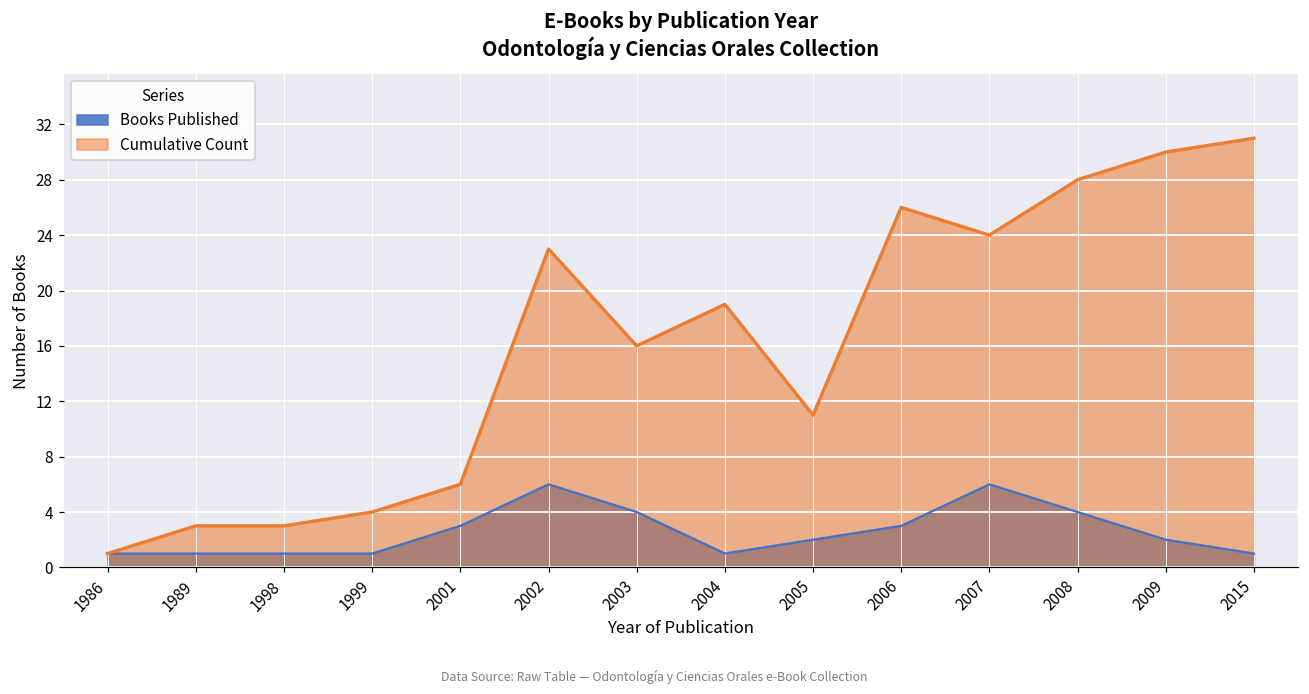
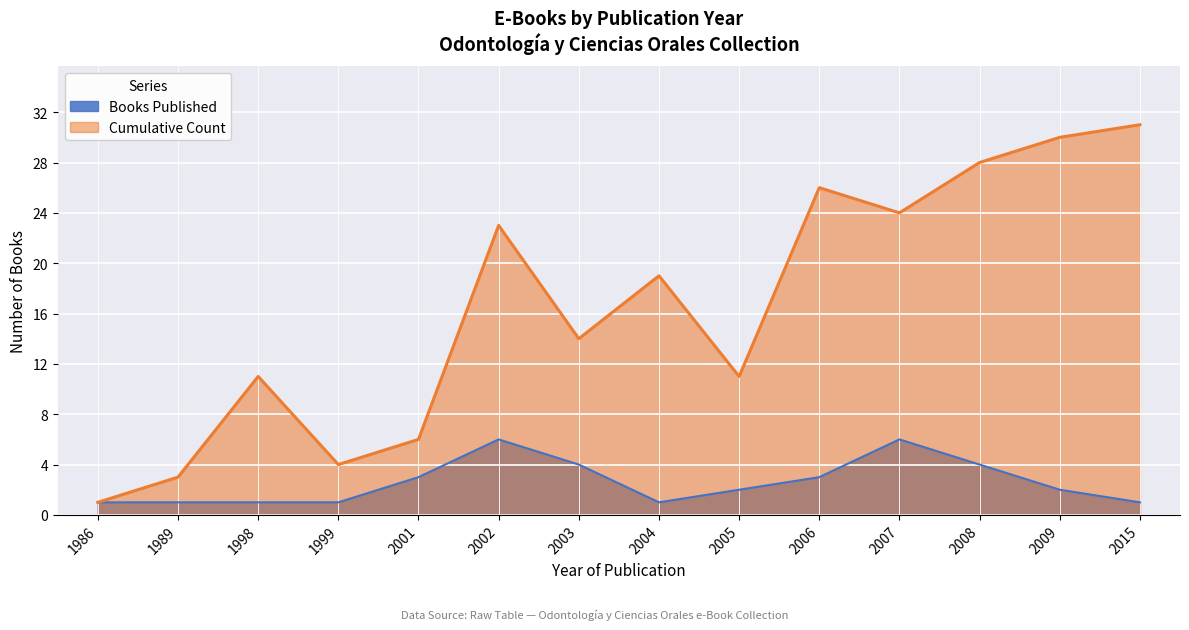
  {
    "Books Published": {
      "1989": 1,
      "1998": 1,
      "1999": 1,
      "2001": 3,
      "2002": 6,
      "2003": 4,
      "2004": 1,
      "2005": 2,
      "2006": 3,
      "2007": 6,
      "2008": 4,
      "2009": 2,
      "2015": 1
    },
    "Cumulative Count": {
      "1989": 3,
-     "1998": 3,
+     "1998": 11,
      "1999": 4,
      "2001": 6,
      "2002": 23,
-     "2003": 16,
+     "2003": 14,
      "2004": 19,
      "2005": 11,
      "2006": 26,
      "2007": 24,
      "2008": 28,
      "2009": 30,
      "2015": 31
    }
  }
